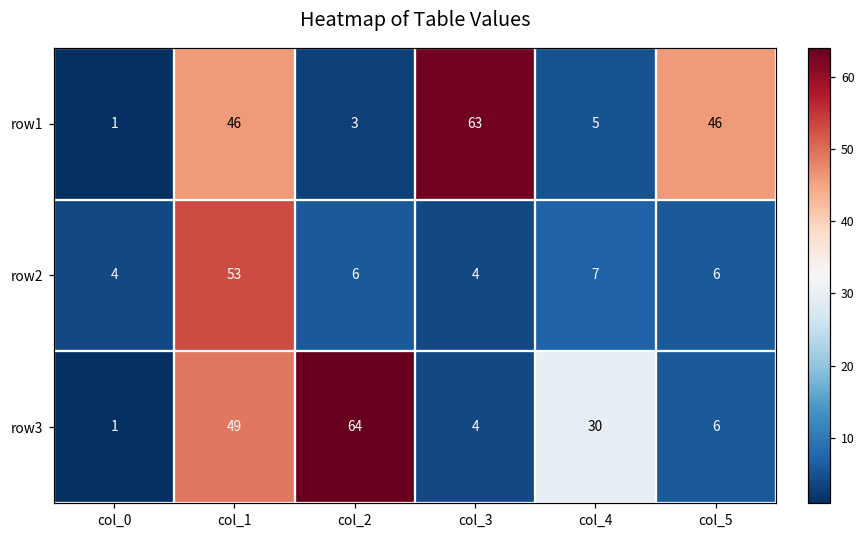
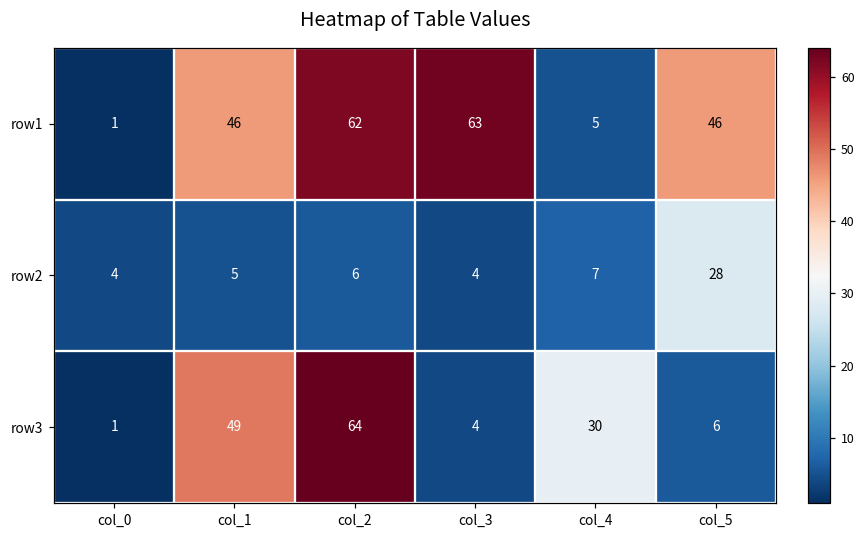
  {
    "row1": {
      "col_0": 1,
      "col_1": 46,
-     "col_2": 3,
+     "col_2": 62,
      "col_3": 63,
      "col_4": 5,
      "col_5": 46
    },
    "row2": {
      "col_0": 4,
-     "col_1": 53,
+     "col_1": 5,
      "col_2": 6,
      "col_3": 4,
      "col_4": 7,
-     "col_5": 6
+     "col_5": 28
    },
    "row3": {
      "col_0": 1,
      "col_1": 49,
      "col_2": 64,
      "col_3": 4,
      "col_4": 30,
      "col_5": 6
    }
  }
